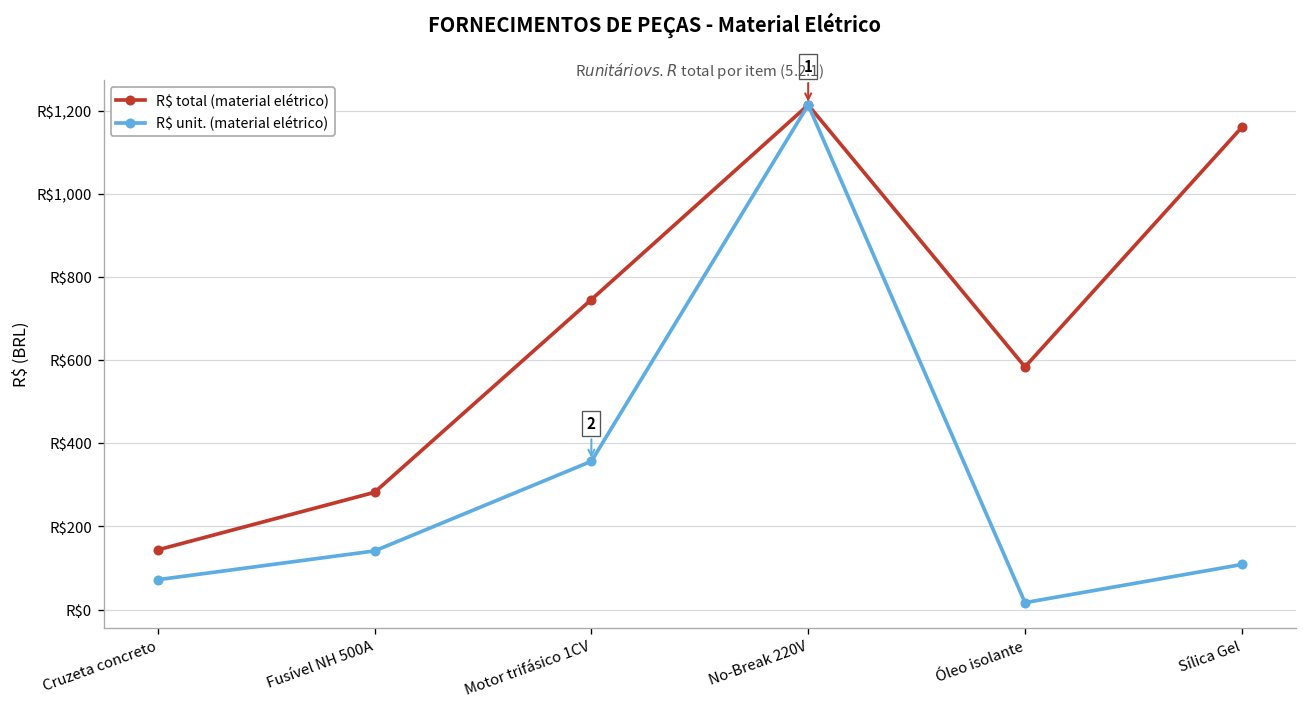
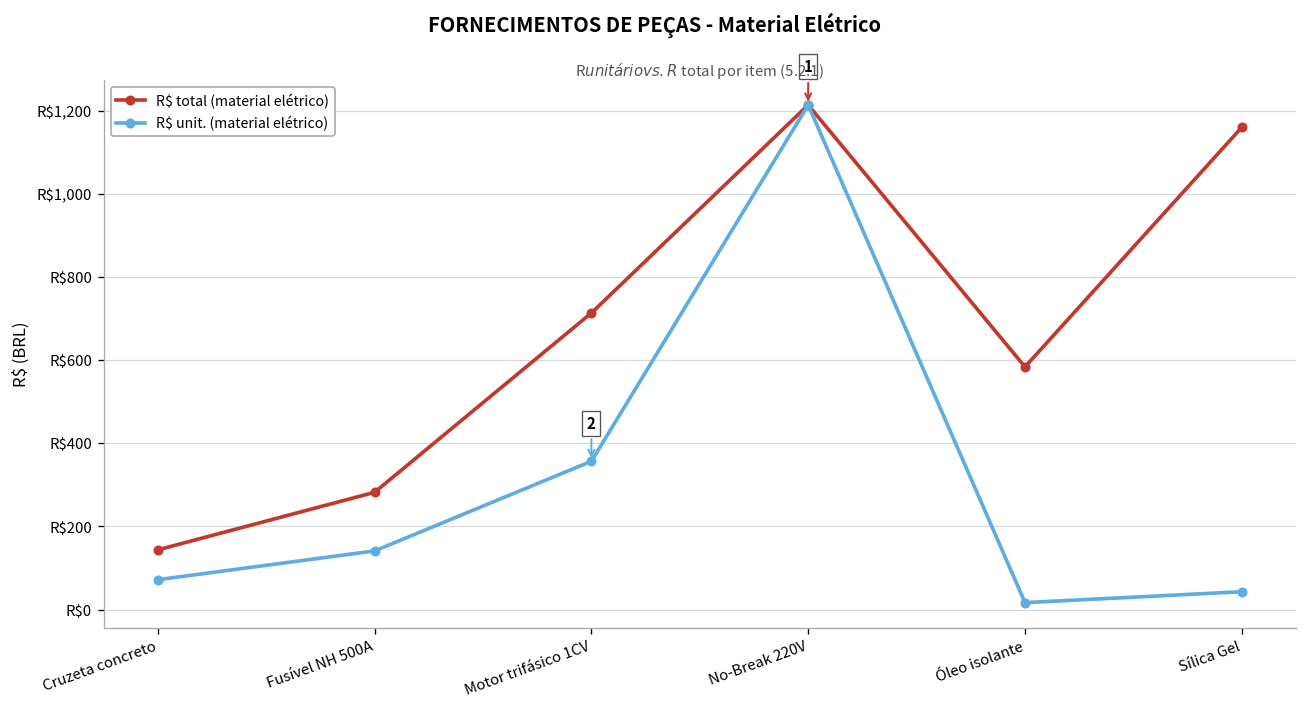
  {
    "R$ total (material elétrico)": {
      "Cruzeta concreto": "R$140",
      "Fusível NH 500A": "R$280",
-     "Motor trifásico 1CV": "R$750",
+     "Motor trifásico 1CV": "R$710",
      "Óleo isolante": "R$580",
      "Sílica Gel": "R$1,160"
    },
    "R$ unit. (material elétrico)": {
      "Cruzeta concreto": "R$70",
      "Fusível NH 500A": "R$140",
      "Óleo isolante": "R$20",
-     "Sílica Gel": "R$110"
+     "Sílica Gel": "R$40"
    }
  }
